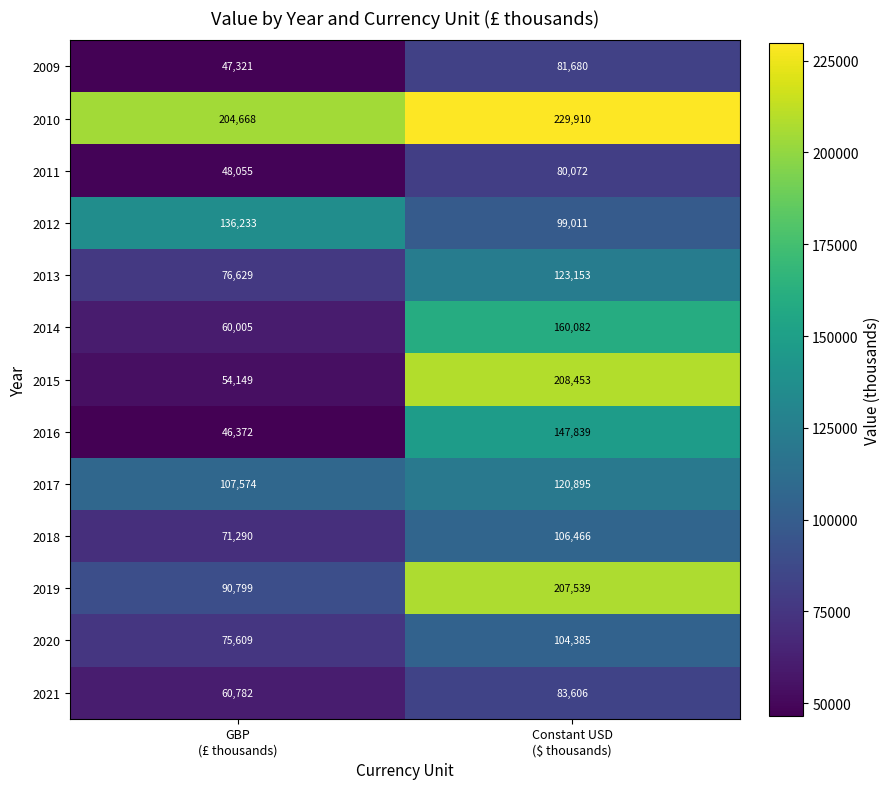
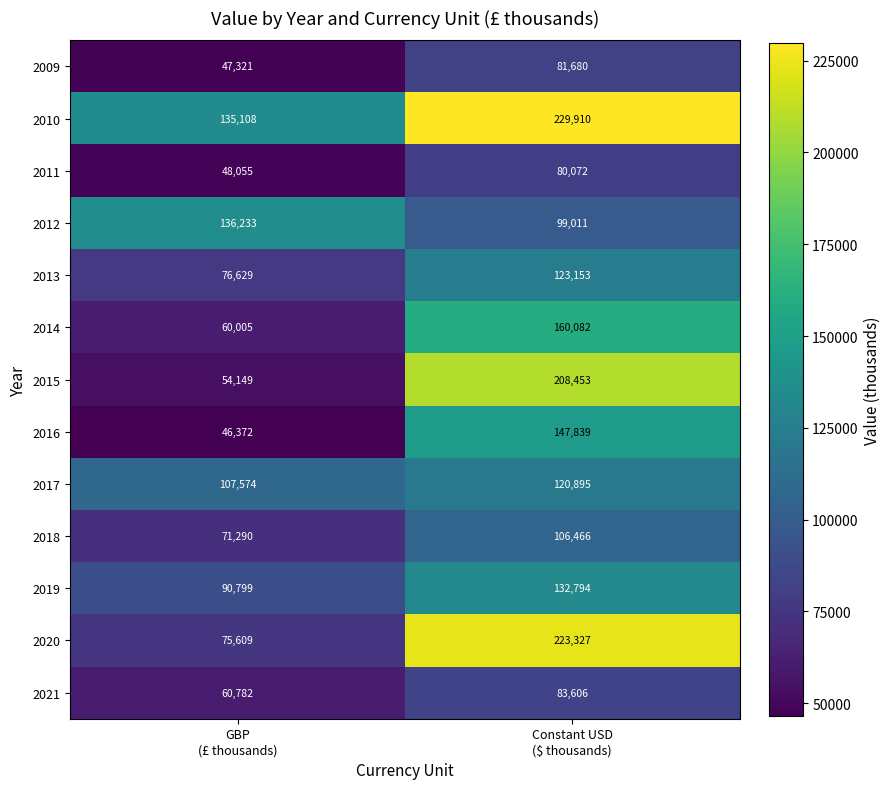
  {
    "2009": {
      "GBP (£ thousands)": "47,321",
      "Constant USD ($ thousands)": "81,680"
    },
    "2010": {
-     "GBP (£ thousands)": "204,668",
+     "GBP (£ thousands)": "135,108",
      "Constant USD ($ thousands)": "229,910"
    },
    "2011": {
      "GBP (£ thousands)": "48,055",
      "Constant USD ($ thousands)": "80,072"
    },
    "2012": {
      "GBP (£ thousands)": "136,233",
      "Constant USD ($ thousands)": "99,011"
    },
    "2013": {
      "GBP (£ thousands)": "76,629",
      "Constant USD ($ thousands)": "123,153"
    },
    "2014": {
      "GBP (£ thousands)": "60,005",
      "Constant USD ($ thousands)": "160,082"
    },
    "2015": {
      "GBP (£ thousands)": "54,149",
      "Constant USD ($ thousands)": "208,453"
    },
    "2016": {
      "GBP (£ thousands)": "46,372",
      "Constant USD ($ thousands)": "147,839"
    },
    "2017": {
      "GBP (£ thousands)": "107,574",
      "Constant USD ($ thousands)": "120,895"
    },
    "2018": {
      "GBP (£ thousands)": "71,290",
      "Constant USD ($ thousands)": "106,466"
    },
    "2019": {
      "GBP (£ thousands)": "90,799",
-     "Constant USD ($ thousands)": "207,539"
+     "Constant USD ($ thousands)": "132,794"
    },
    "2020": {
      "GBP (£ thousands)": "75,609",
-     "Constant USD ($ thousands)": "104,385"
+     "Constant USD ($ thousands)": "223,327"
    },
    "2021": {
      "GBP (£ thousands)": "60,782",
      "Constant USD ($ thousands)": "83,606"
    }
  }
